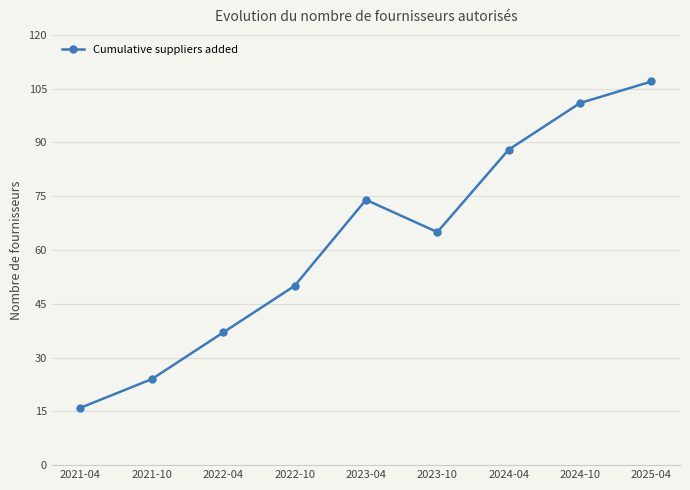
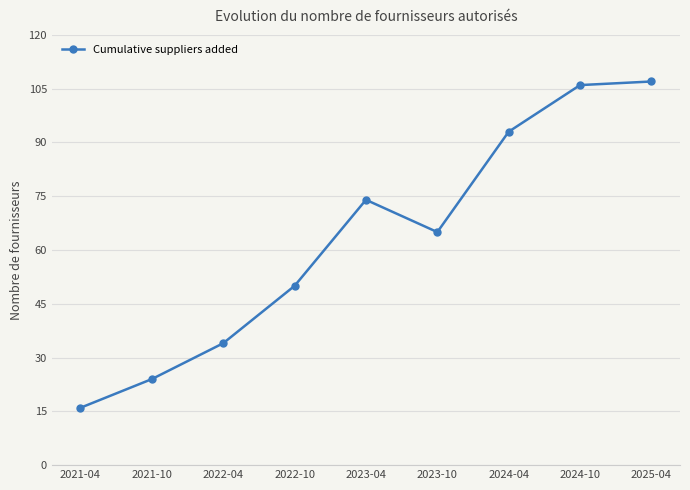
  {
    "2021-04": 16,
    "2021-10": 24,
-   "2022-04": 37,
+   "2022-04": 34,
    "2022-10": 50,
    "2023-04": 74,
    "2023-10": 65,
-   "2024-04": 88,
-   "2024-10": 101,
+   "2024-04": 93,
+   "2024-10": 106,
    "2025-04": 107
  }
